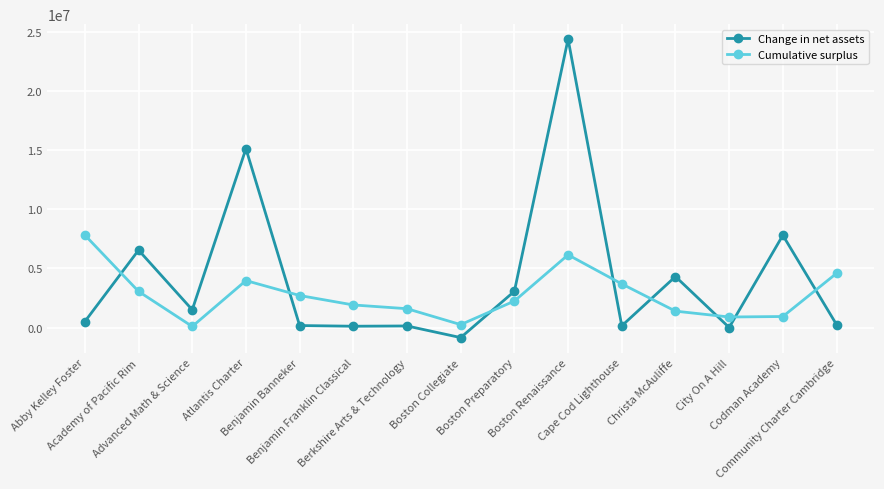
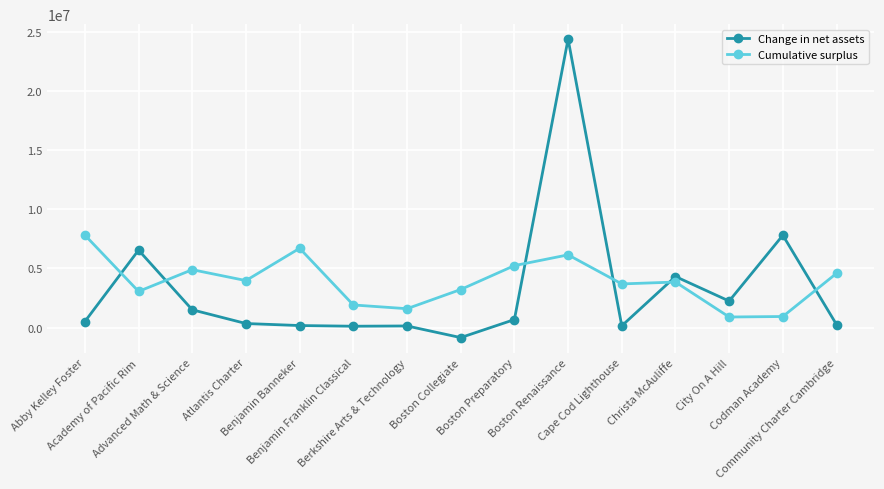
  {
    "Change in net assets": {
      "Abby Kelley Foster": 500000,
      "Academy of Pacific Rim": 6500000,
      "Advanced Math & Science": 1500000,
-     "Atlantis Charter": 15100000,
+     "Atlantis Charter": 300000,
      "Benjamin Banneker": 200000,
      "Benjamin Franklin Classical": 100000,
      "Berkshire Arts & Technology": 100000,
      "Boston Collegiate": -900000,
-     "Boston Preparatory": 3100000,
+     "Boston Preparatory": 700000,
      "Boston Renaissance": 24400000,
      "Cape Cod Lighthouse": 100000,
      "Christa McAuliffe": 4300000,
-     "City On A Hill": 0,
+     "City On A Hill": 2200000,
      "Codman Academy": 7800000,
      "Community Charter Cambridge": 300000
    },
    "Cumulative surplus": {
      "Abby Kelley Foster": 7800000,
      "Academy of Pacific Rim": 3100000,
-     "Advanced Math & Science": 100000,
+     "Advanced Math & Science": 4900000,
      "Atlantis Charter": 4000000,
-     "Benjamin Banneker": 2700000,
+     "Benjamin Banneker": 6700000,
      "Benjamin Franklin Classical": 1900000,
      "Berkshire Arts & Technology": 1600000,
-     "Boston Collegiate": 200000,
-     "Boston Preparatory": 2200000,
+     "Boston Collegiate": 3200000,
+     "Boston Preparatory": 5200000,
      "Boston Renaissance": 6200000,
      "Cape Cod Lighthouse": 3700000,
-     "Christa McAuliffe": 1400000,
+     "Christa McAuliffe": 3800000,
      "City On A Hill": 900000,
      "Codman Academy": 900000,
      "Community Charter Cambridge": 4600000
    }
  }
